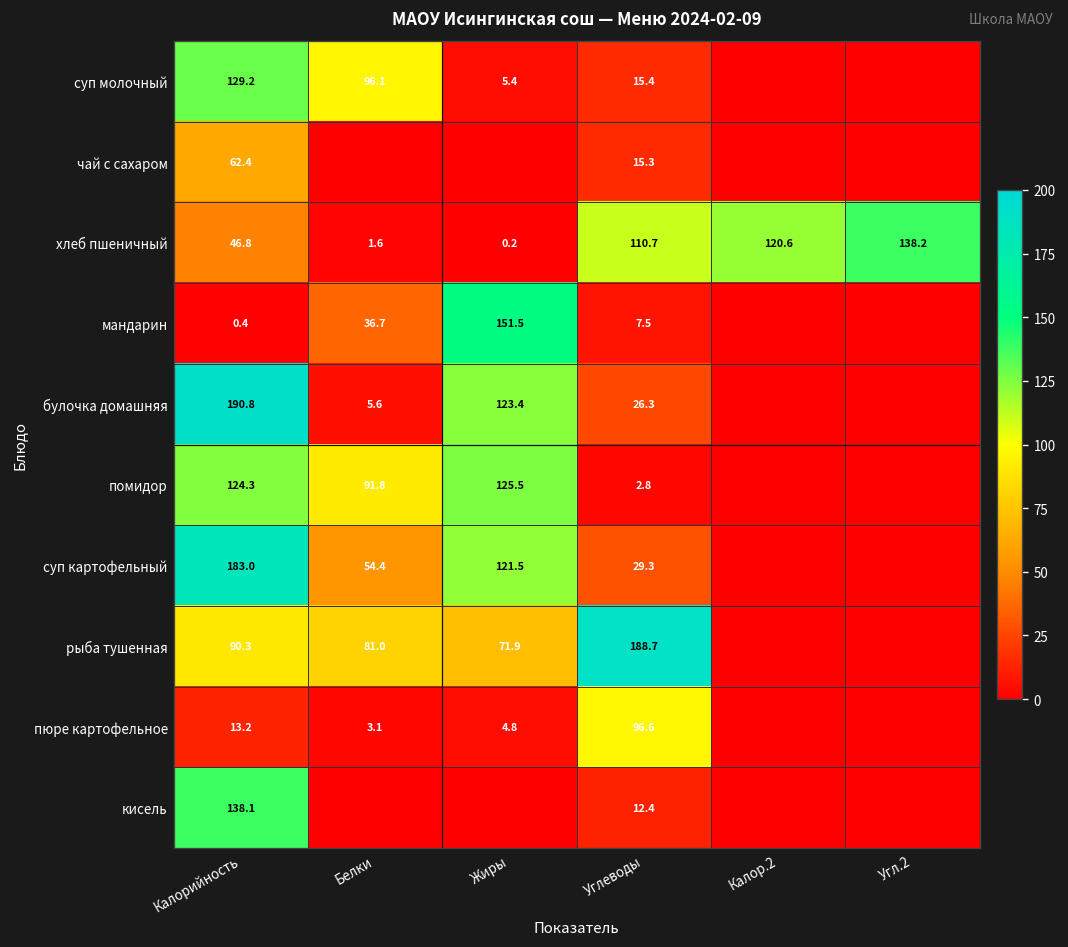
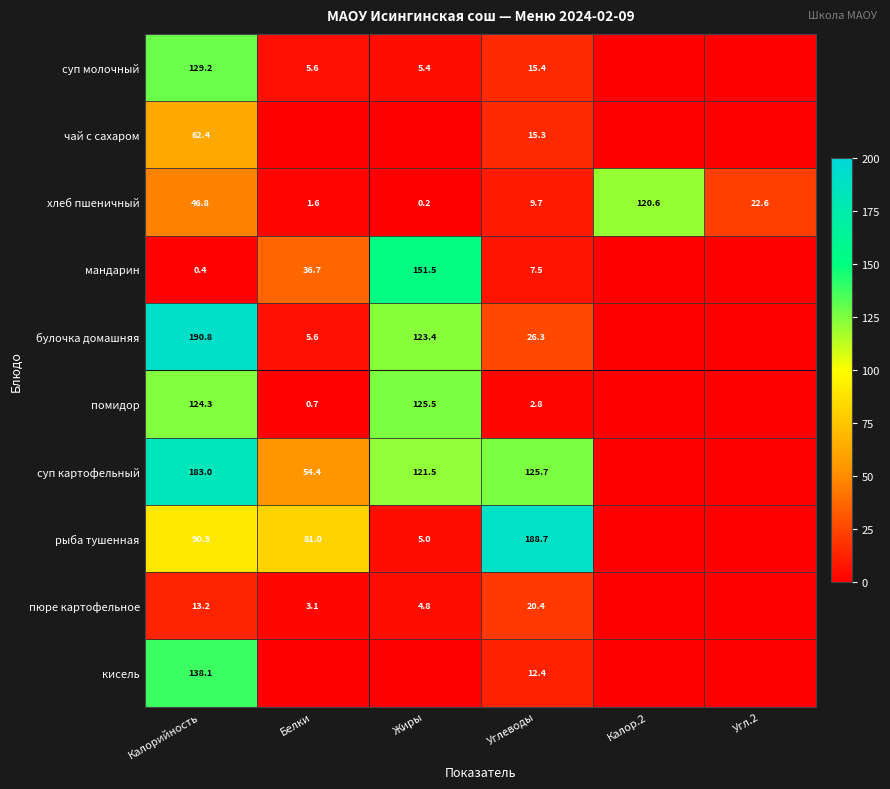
  {
    "суп молочный": {
      "Калорийность": 129.2,
-     "Белки": 96.1,
+     "Белки": 5.6,
      "Жиры": 5.4,
      "Углеводы": 15.4
    },
    "чай с сахаром": {
      "Калорийность": 62.4,
      "Углеводы": 15.3
    },
    "хлеб пшеничный": {
      "Калорийность": 46.8,
      "Белки": 1.6,
      "Жиры": 0.2,
-     "Углеводы": 110.7,
+     "Углеводы": 9.7,
      "Калор.2": 120.6,
-     "Угл.2": 138.2
+     "Угл.2": 22.6
    },
    "мандарин": {
      "Калорийность": 0.4,
      "Белки": 36.7,
      "Жиры": 151.5,
      "Углеводы": 7.5
    },
    "булочка домашняя": {
      "Калорийность": 190.8,
      "Белки": 5.6,
      "Жиры": 123.4,
      "Углеводы": 26.3
    },
    "помидор": {
      "Калорийность": 124.3,
-     "Белки": 91.8,
+     "Белки": 0.7,
      "Жиры": 125.5,
      "Углеводы": 2.8
    },
    "суп картофельный": {
      "Калорийность": 183.0,
      "Белки": 54.4,
      "Жиры": 121.5,
-     "Углеводы": 29.3
+     "Углеводы": 125.7
    },
    "рыба тушенная": {
      "Калорийность": 90.3,
      "Белки": 81.0,
-     "Жиры": 71.9,
+     "Жиры": 5.0,
      "Углеводы": 188.7
    },
    "пюре картофельное": {
      "Калорийность": 13.2,
      "Белки": 3.1,
      "Жиры": 4.8,
-     "Углеводы": 96.6
+     "Углеводы": 20.4
    },
    "кисель": {
      "Калорийность": 138.1,
      "Углеводы": 12.4
    }
  }
